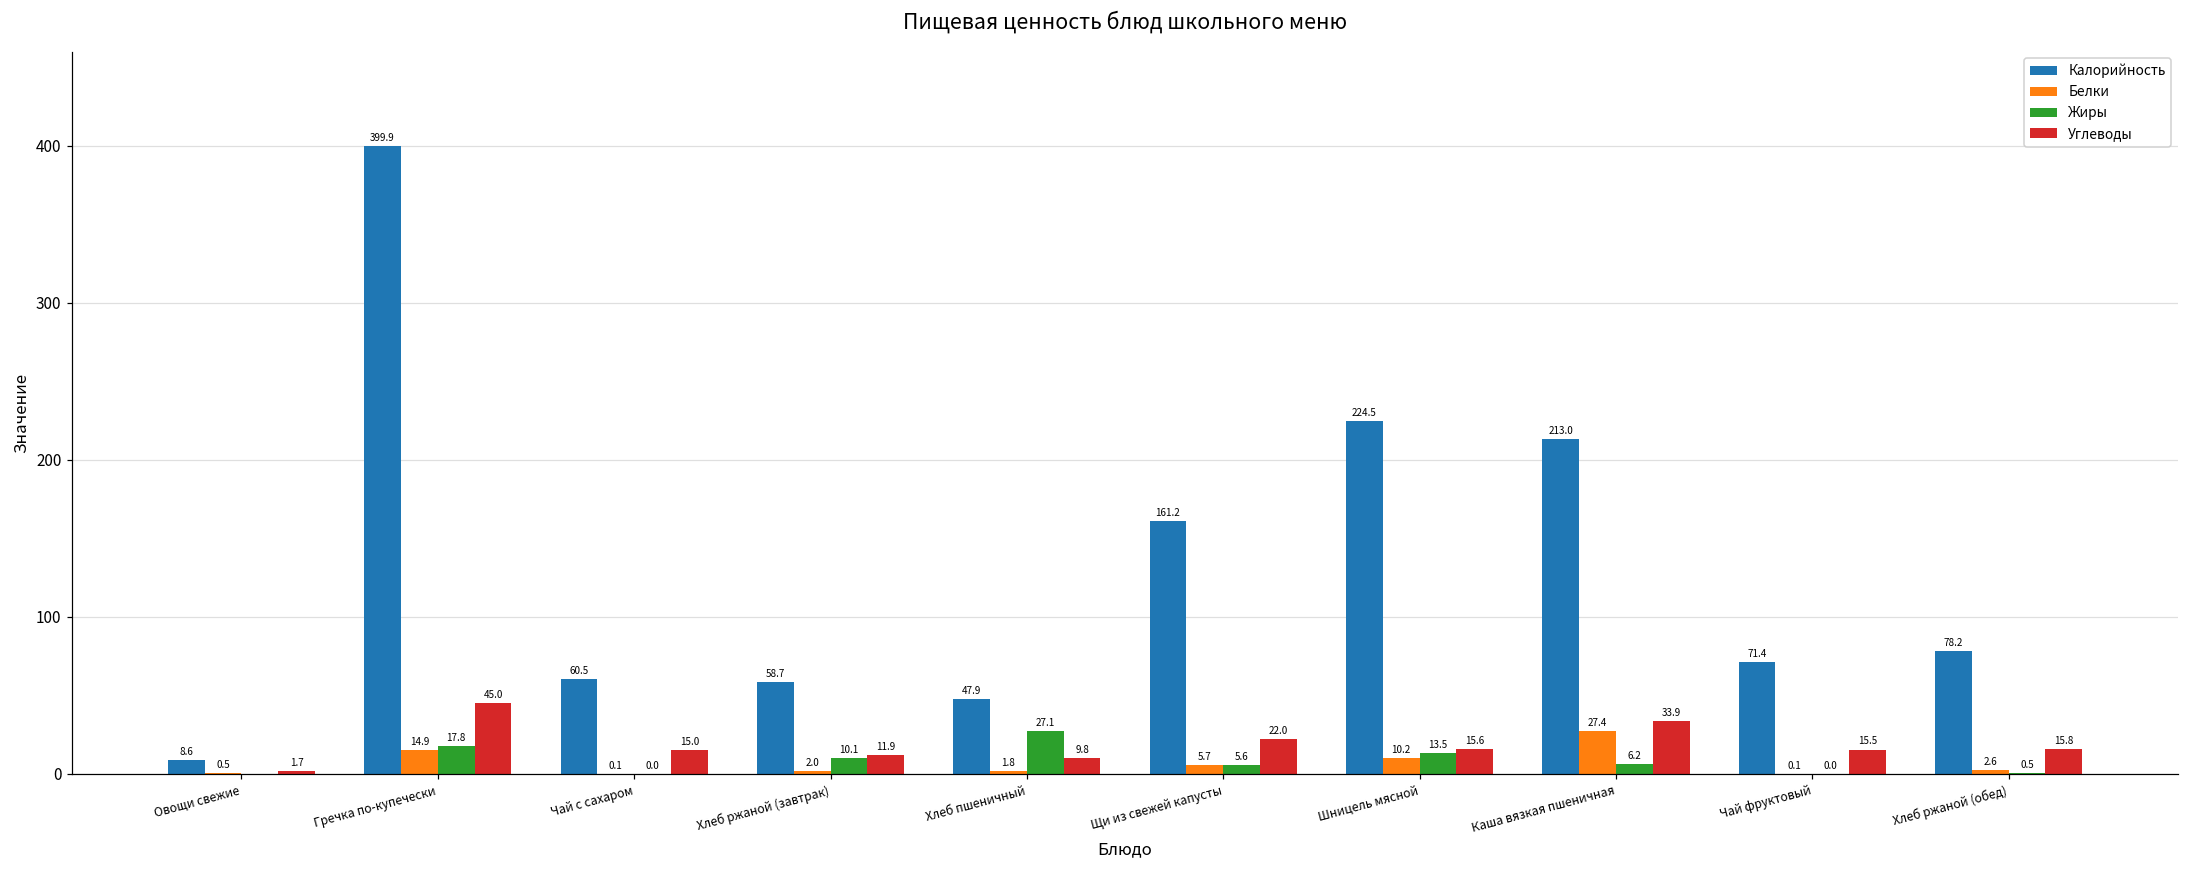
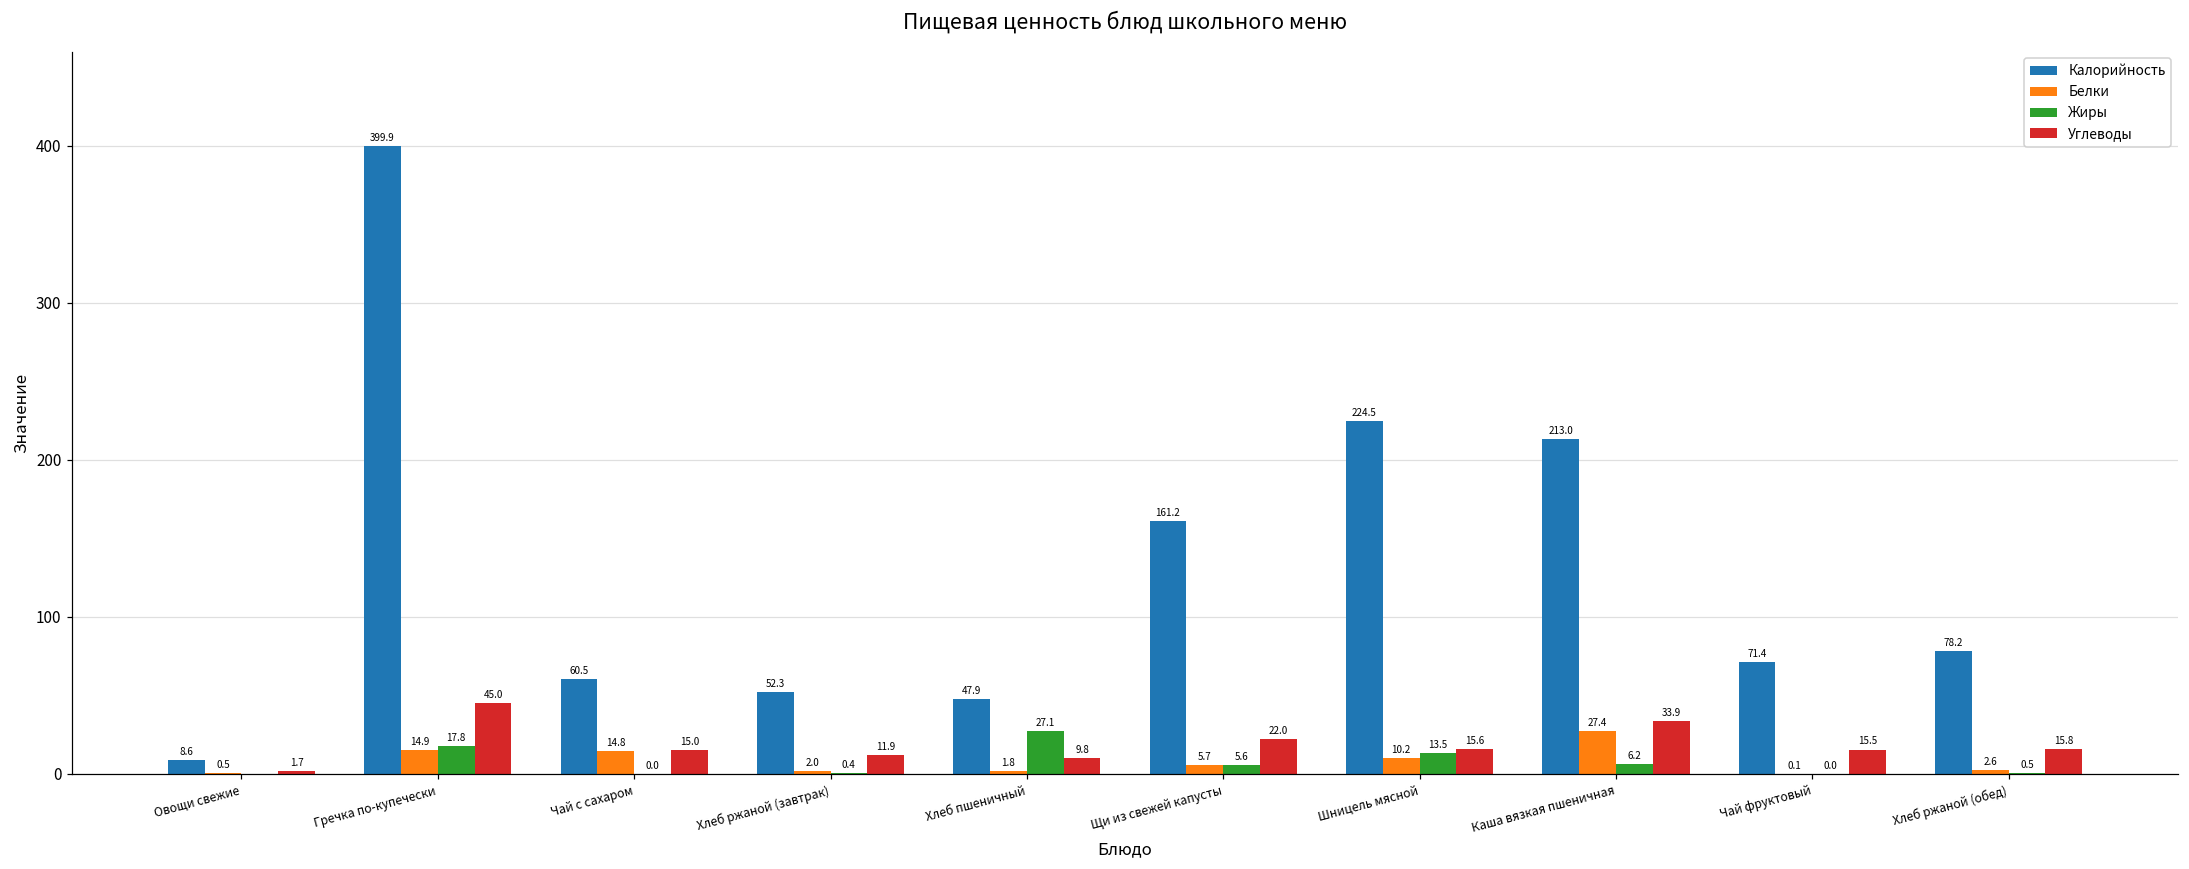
  {
    "Калорийность": {
      "Овощи свежие": 8.6,
      "Гречка по-купечески": 399.9,
      "Чай с сахаром": 60.5,
-     "Хлеб ржаной (завтрак)": 58.7,
+     "Хлеб ржаной (завтрак)": 52.3,
      "Хлеб пшеничный": 47.9,
      "Щи из свежей капусты": 161.2,
      "Шницель мясной": 224.5,
      "Каша вязкая пшеничная": 213.0,
      "Чай фруктовый": 71.4,
      "Хлеб ржаной (обед)": 78.2
    },
    "Белки": {
      "Овощи свежие": 0.5,
      "Гречка по-купечески": 14.9,
-     "Чай с сахаром": 0.1,
+     "Чай с сахаром": 14.8,
      "Хлеб ржаной (завтрак)": 2.0,
      "Хлеб пшеничный": 1.8,
      "Щи из свежей капусты": 5.7,
      "Шницель мясной": 10.2,
      "Каша вязкая пшеничная": 27.4,
      "Чай фруктовый": 0.1,
      "Хлеб ржаной (обед)": 2.6
    },
    "Жиры": {
      "Гречка по-купечески": 17.8,
      "Чай с сахаром": 0.0,
-     "Хлеб ржаной (завтрак)": 10.1,
+     "Хлеб ржаной (завтрак)": 0.4,
      "Хлеб пшеничный": 27.1,
      "Щи из свежей капусты": 5.6,
      "Шницель мясной": 13.5,
      "Каша вязкая пшеничная": 6.2,
      "Чай фруктовый": 0.0,
      "Хлеб ржаной (обед)": 0.5
    },
    "Углеводы": {
      "Овощи свежие": 1.7,
      "Гречка по-купечески": 45.0,
      "Чай с сахаром": 15.0,
      "Хлеб ржаной (завтрак)": 11.9,
      "Хлеб пшеничный": 9.8,
      "Щи из свежей капусты": 22.0,
      "Шницель мясной": 15.6,
      "Каша вязкая пшеничная": 33.9,
      "Чай фруктовый": 15.5,
      "Хлеб ржаной (обед)": 15.8
    }
  }
